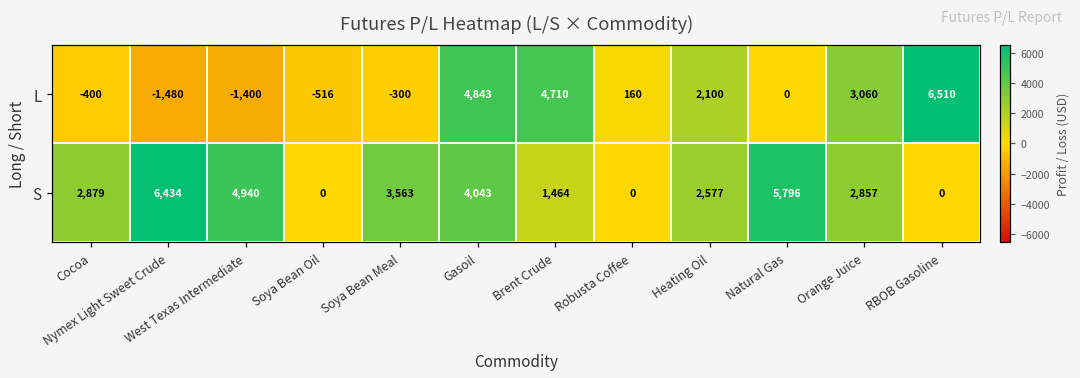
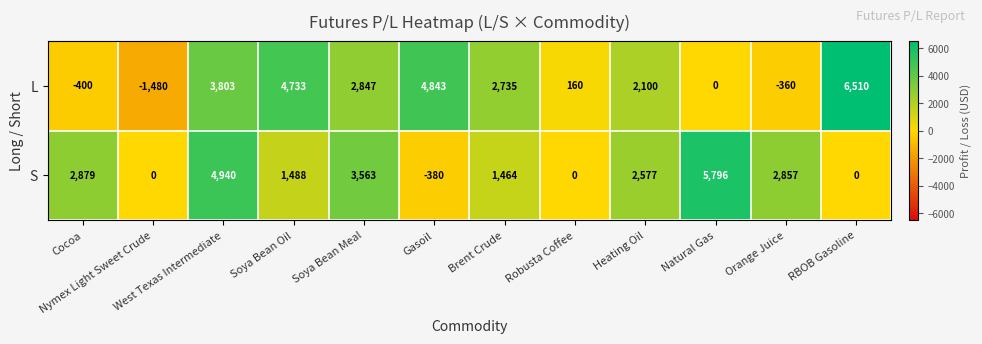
  {
    "L": {
      "Cocoa": "-400",
      "Nymex Light Sweet Crude": "-1,480",
-     "West Texas Intermediate": "-1,400",
-     "Soya Bean Oil": "-516",
-     "Soya Bean Meal": "-300",
+     "West Texas Intermediate": "3,803",
+     "Soya Bean Oil": "4,733",
+     "Soya Bean Meal": "2,847",
      "Gasoil": "4,843",
-     "Brent Crude": "4,710",
+     "Brent Crude": "2,735",
      "Robusta Coffee": "160",
      "Heating Oil": "2,100",
      "Natural Gas": "0",
-     "Orange Juice": "3,060",
+     "Orange Juice": "-360",
      "RBOB Gasoline": "6,510"
    },
    "S": {
      "Cocoa": "2,879",
-     "Nymex Light Sweet Crude": "6,434",
+     "Nymex Light Sweet Crude": "0",
      "West Texas Intermediate": "4,940",
-     "Soya Bean Oil": "0",
+     "Soya Bean Oil": "1,488",
      "Soya Bean Meal": "3,563",
-     "Gasoil": "4,043",
+     "Gasoil": "-380",
      "Brent Crude": "1,464",
      "Robusta Coffee": "0",
      "Heating Oil": "2,577",
      "Natural Gas": "5,796",
      "Orange Juice": "2,857",
      "RBOB Gasoline": "0"
    }
  }
